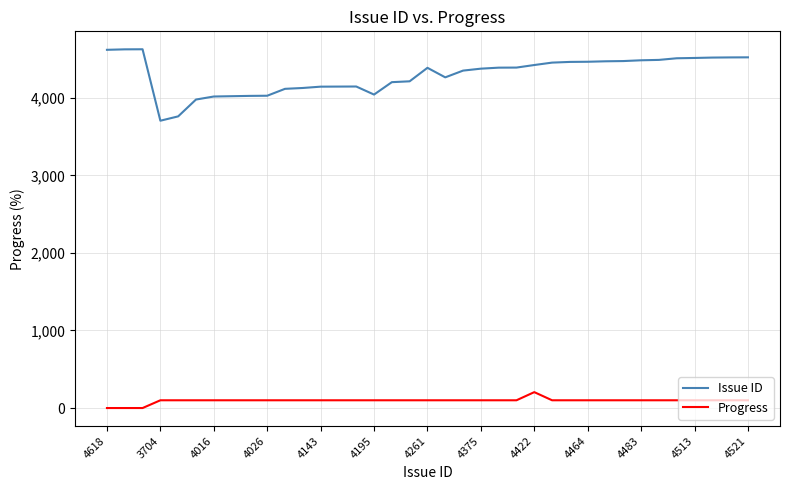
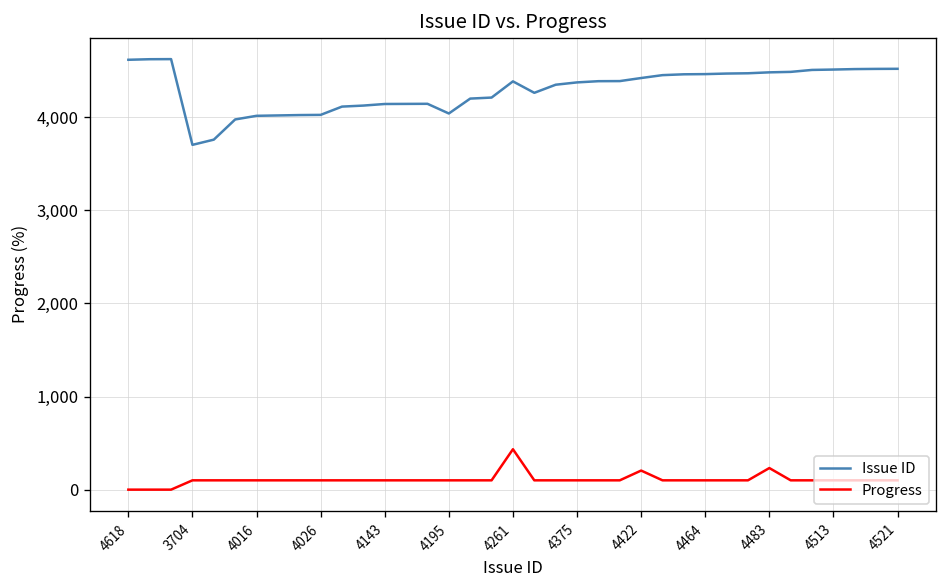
  {
    "Issue ID": {
      "4618": "4,600",
      "3704": "3,700",
      "4016": "4,000",
      "4026": "4,000",
      "4143": "4,100",
      "4195": "4,000",
      "4261": "4,400",
      "4375": "4,400",
      "4422": "4,400",
      "4464": "4,500",
      "4483": "4,500",
      "4513": "4,500",
      "4521": "4,500"
    },
    "Progress": {
      "4618": "0",
      "3704": "100",
      "4016": "100",
      "4026": "100",
      "4143": "100",
      "4195": "100",
-     "4261": "100",
+     "4261": "400",
      "4375": "100",
      "4422": "200",
      "4464": "100",
-     "4483": "100"
+     "4483": "200"
    }
  }
